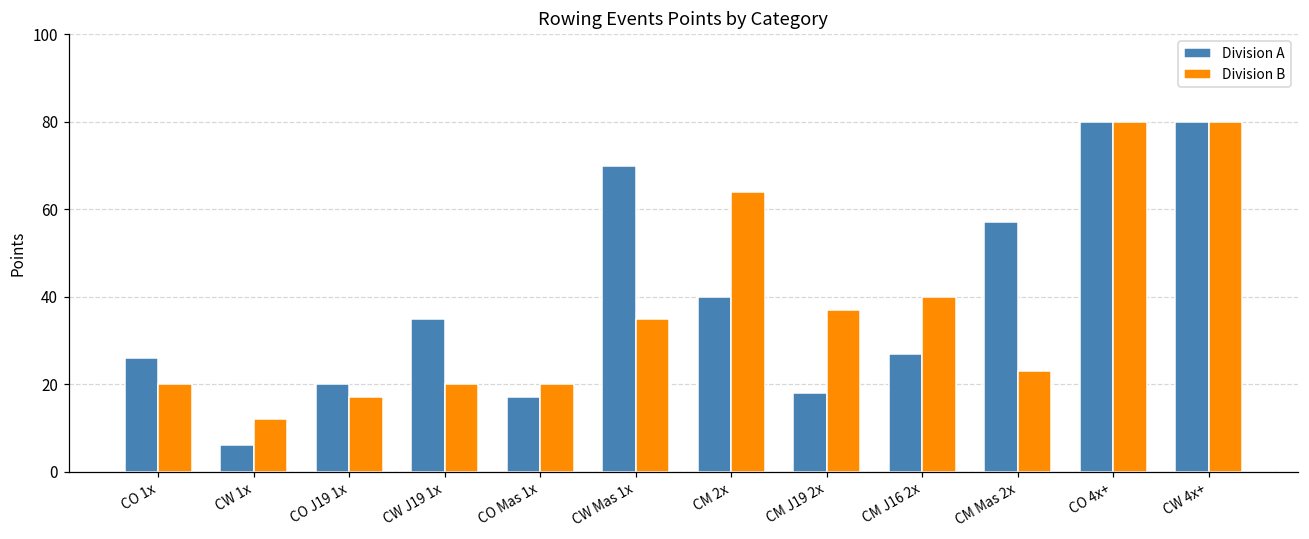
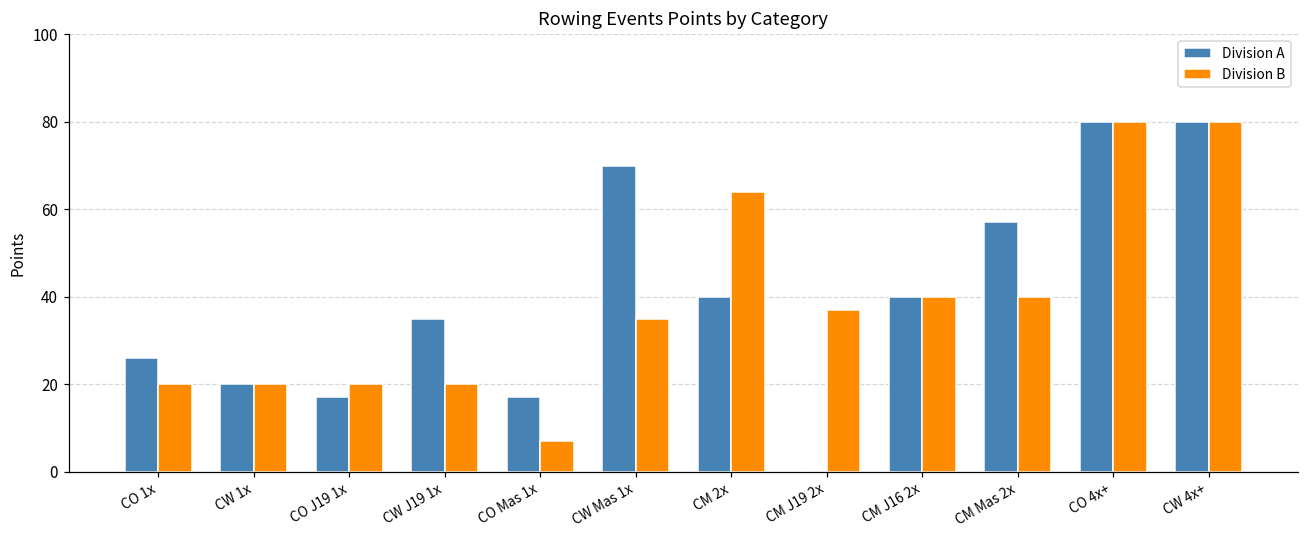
  {
    "Division A": {
      "CO 1x": 26,
-     "CW 1x": 6,
-     "CO J19 1x": 20,
+     "CW 1x": 20,
+     "CO J19 1x": 17,
      "CW J19 1x": 35,
      "CO Mas 1x": 17,
      "CW Mas 1x": 70,
      "CM 2x": 40,
-     "CM J19 2x": 18,
-     "CM J16 2x": 27,
+     "CM J19 2x": 0,
+     "CM J16 2x": 40,
      "CM Mas 2x": 57,
      "CO 4x+": 80,
      "CW 4x+": 80
    },
    "Division B": {
      "CO 1x": 20,
-     "CW 1x": 12,
-     "CO J19 1x": 17,
+     "CW 1x": 20,
+     "CO J19 1x": 20,
      "CW J19 1x": 20,
-     "CO Mas 1x": 20,
+     "CO Mas 1x": 7,
      "CW Mas 1x": 35,
      "CM 2x": 64,
      "CM J19 2x": 37,
      "CM J16 2x": 40,
-     "CM Mas 2x": 23,
+     "CM Mas 2x": 40,
      "CO 4x+": 80,
      "CW 4x+": 80
    }
  }
